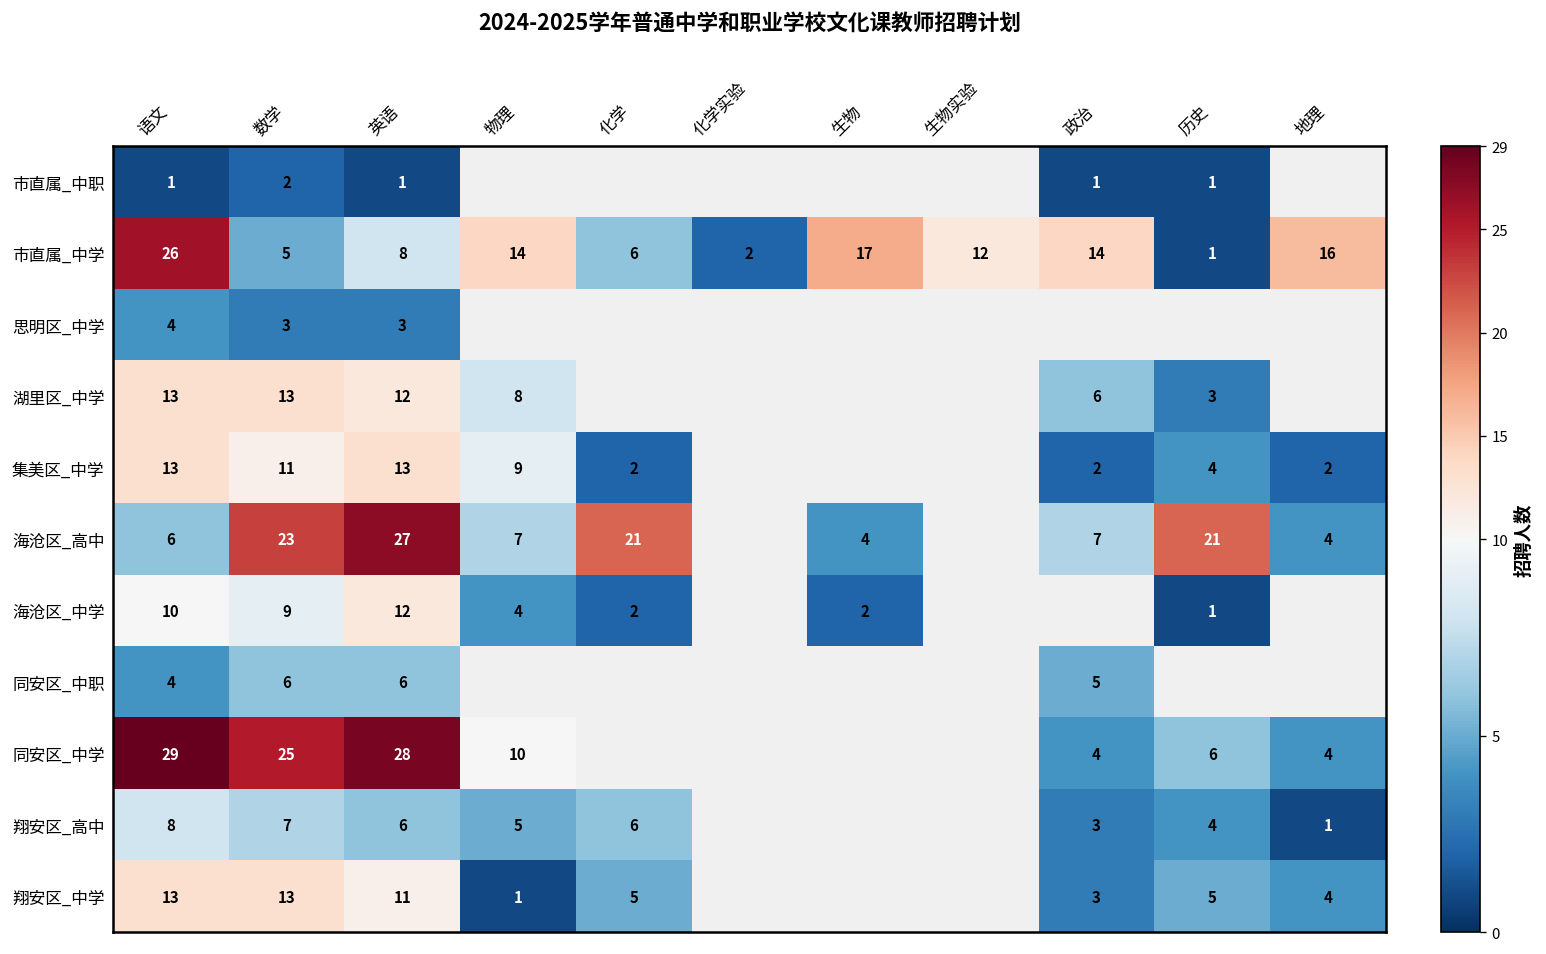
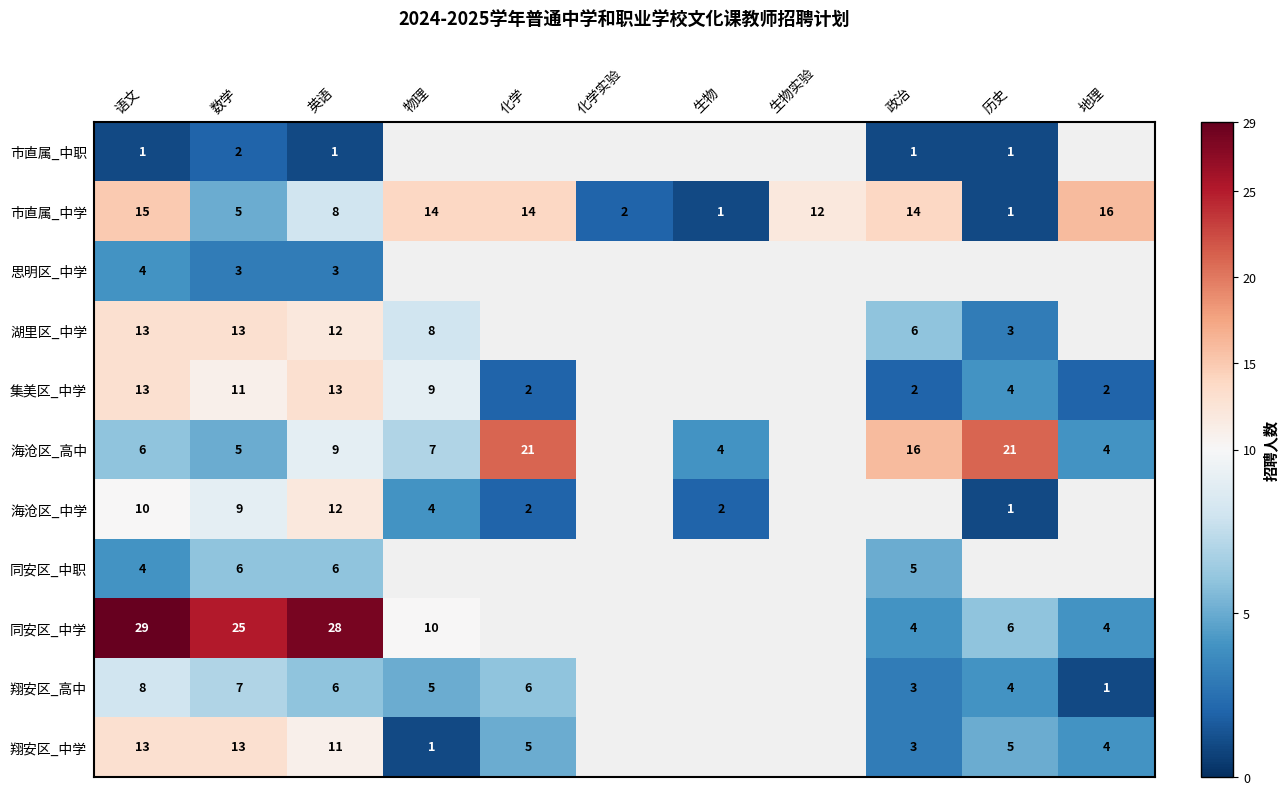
  {
    "市直属_中职": {
      "语文": 1,
      "数学": 2,
      "英语": 1,
      "政治": 1,
      "历史": 1
    },
    "市直属_中学": {
-     "语文": 26,
+     "语文": 15,
      "数学": 5,
      "英语": 8,
      "物理": 14,
-     "化学": 6,
+     "化学": 14,
      "化学实验": 2,
-     "生物": 17,
+     "生物": 1,
      "生物实验": 12,
      "政治": 14,
      "历史": 1,
      "地理": 16
    },
    "思明区_中学": {
      "语文": 4,
      "数学": 3,
      "英语": 3
    },
    "湖里区_中学": {
      "语文": 13,
      "数学": 13,
      "英语": 12,
      "物理": 8,
      "政治": 6,
      "历史": 3
    },
    "集美区_中学": {
      "语文": 13,
      "数学": 11,
      "英语": 13,
      "物理": 9,
      "化学": 2,
      "政治": 2,
      "历史": 4,
      "地理": 2
    },
    "海沧区_高中": {
      "语文": 6,
-     "数学": 23,
-     "英语": 27,
+     "数学": 5,
+     "英语": 9,
      "物理": 7,
      "化学": 21,
      "生物": 4,
-     "政治": 7,
+     "政治": 16,
      "历史": 21,
      "地理": 4
    },
    "海沧区_中学": {
      "语文": 10,
      "数学": 9,
      "英语": 12,
      "物理": 4,
      "化学": 2,
      "生物": 2,
      "历史": 1
    },
    "同安区_中职": {
      "语文": 4,
      "数学": 6,
      "英语": 6,
      "政治": 5
    },
    "同安区_中学": {
      "语文": 29,
      "数学": 25,
      "英语": 28,
      "物理": 10,
      "政治": 4,
      "历史": 6,
      "地理": 4
    },
    "翔安区_高中": {
      "语文": 8,
      "数学": 7,
      "英语": 6,
      "物理": 5,
      "化学": 6,
      "政治": 3,
      "历史": 4,
      "地理": 1
    },
    "翔安区_中学": {
      "语文": 13,
      "数学": 13,
      "英语": 11,
      "物理": 1,
      "化学": 5,
      "政治": 3,
      "历史": 5,
      "地理": 4
    }
  }
